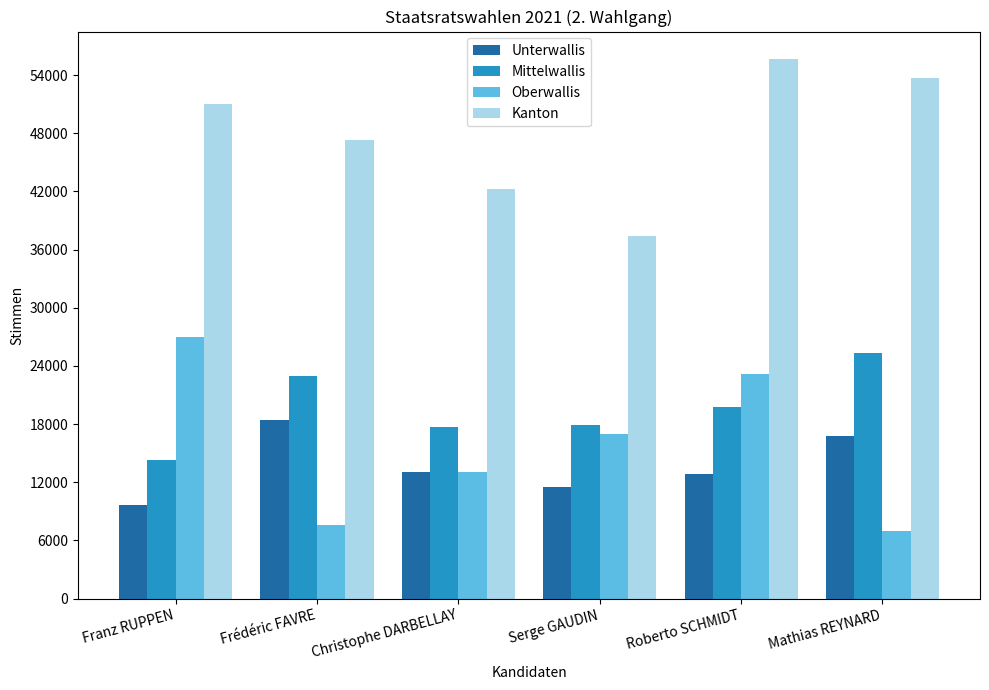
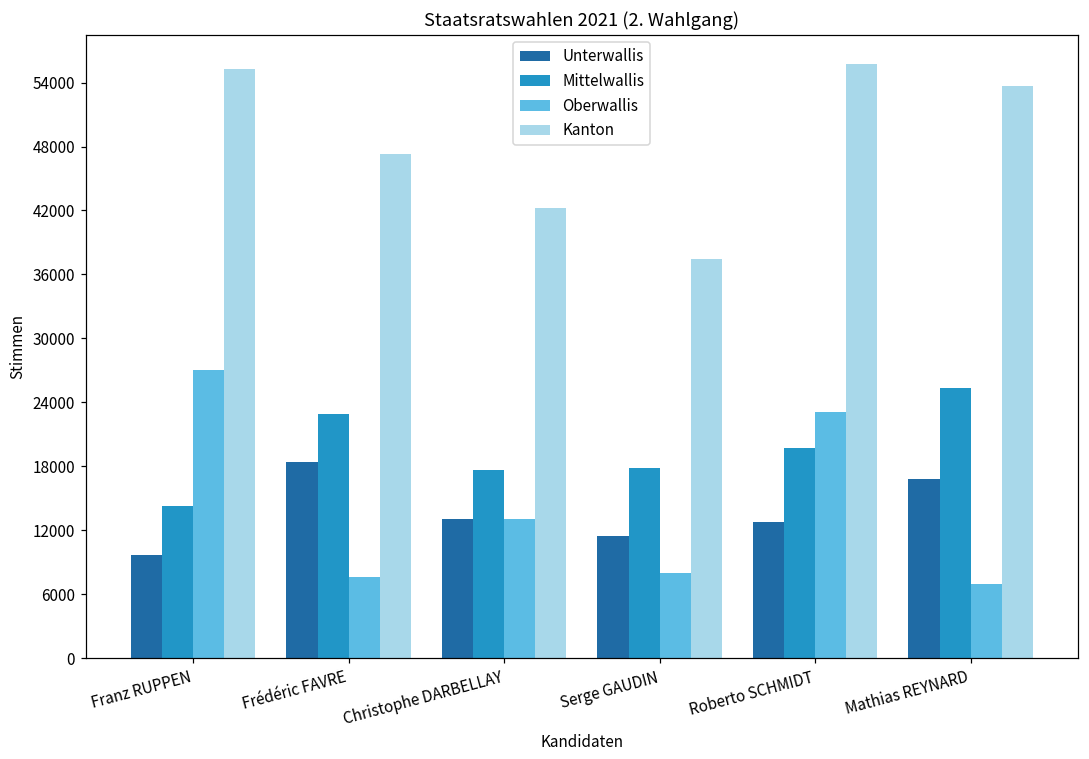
  {
    "Oberwallis": {
      "Franz RUPPEN": 27000,
      "Frédéric FAVRE": 8000,
      "Christophe DARBELLAY": 13000,
-     "Serge GAUDIN": 17000,
+     "Serge GAUDIN": 8000,
      "Roberto SCHMIDT": 23000,
      "Mathias REYNARD": 7000
    },
    "Kanton": {
-     "Franz RUPPEN": 51000,
+     "Franz RUPPEN": 55000,
      "Frédéric FAVRE": 47000,
      "Christophe DARBELLAY": 42000,
      "Serge GAUDIN": 37000,
      "Roberto SCHMIDT": 56000,
      "Mathias REYNARD": 54000
    }
  }
